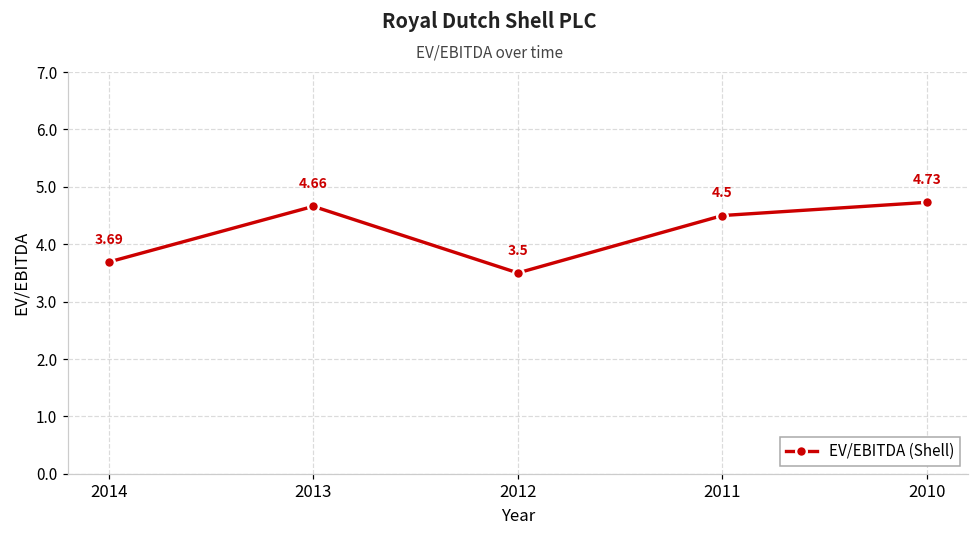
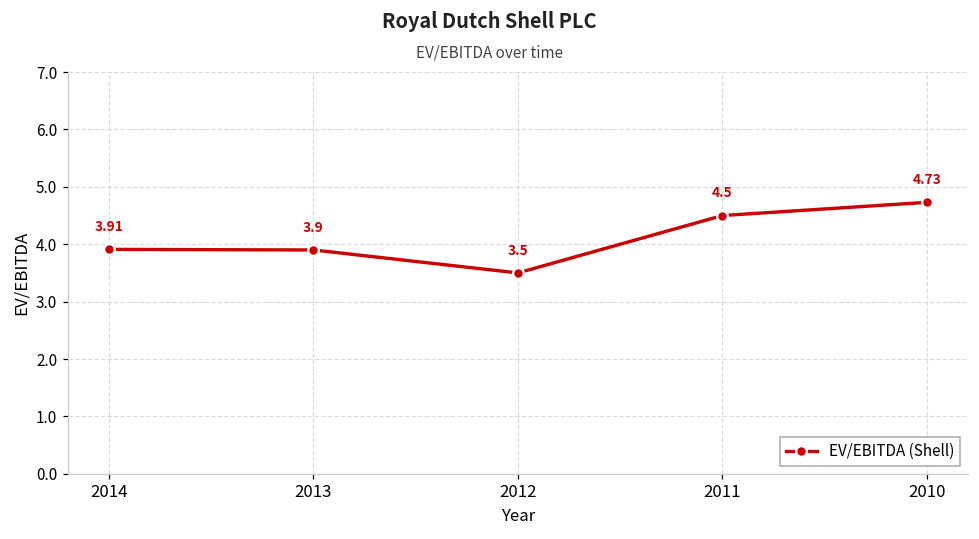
  {
-   "2014": 3.69,
-   "2013": 4.66,
+   "2014": 3.91,
+   "2013": 3.9,
    "2012": 3.5,
    "2011": 4.5,
    "2010": 4.73
  }
